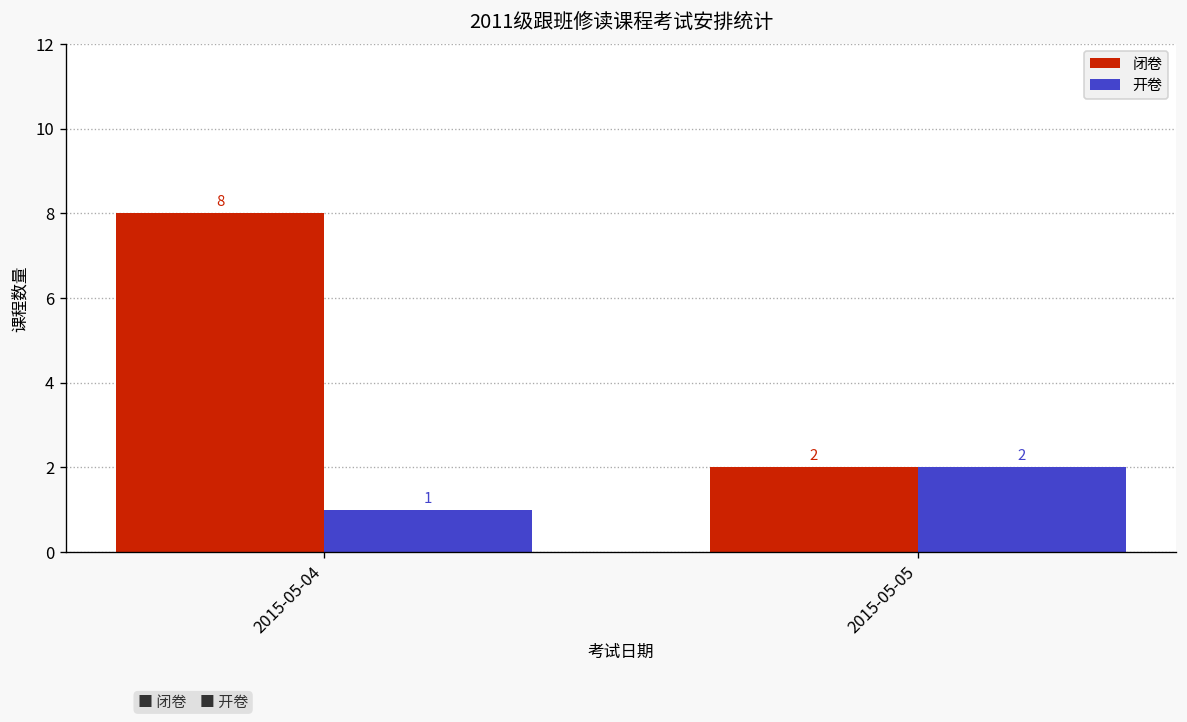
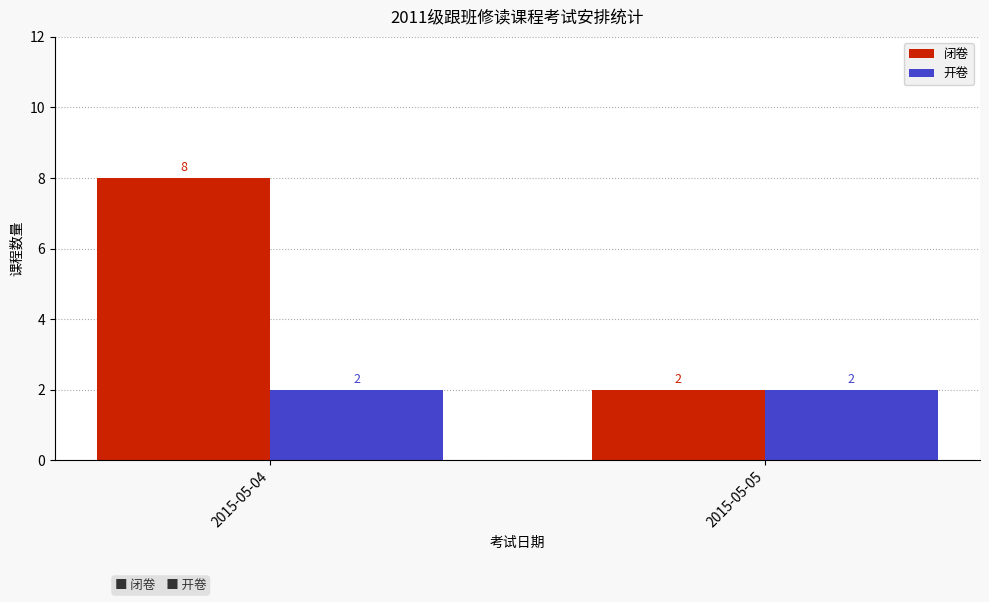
  {
    "闭卷": {
      "2015-05-04": 8,
      "2015-05-05": 2
    },
    "开卷": {
-     "2015-05-04": 1,
+     "2015-05-04": 2,
      "2015-05-05": 2
    }
  }
